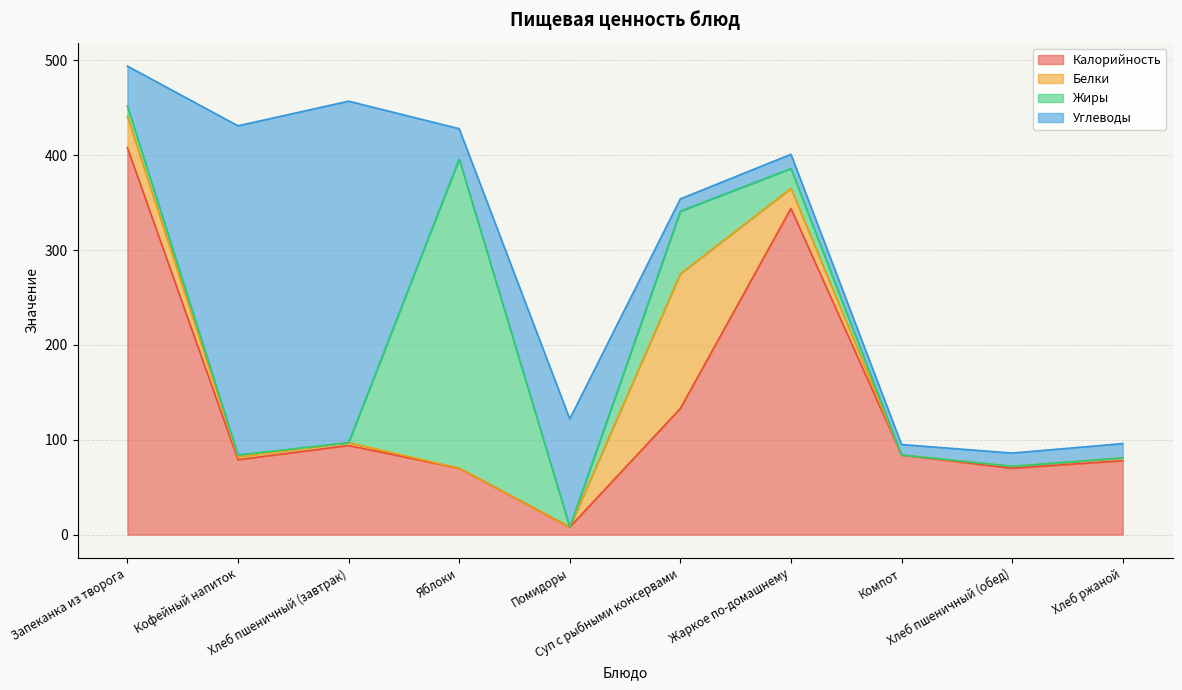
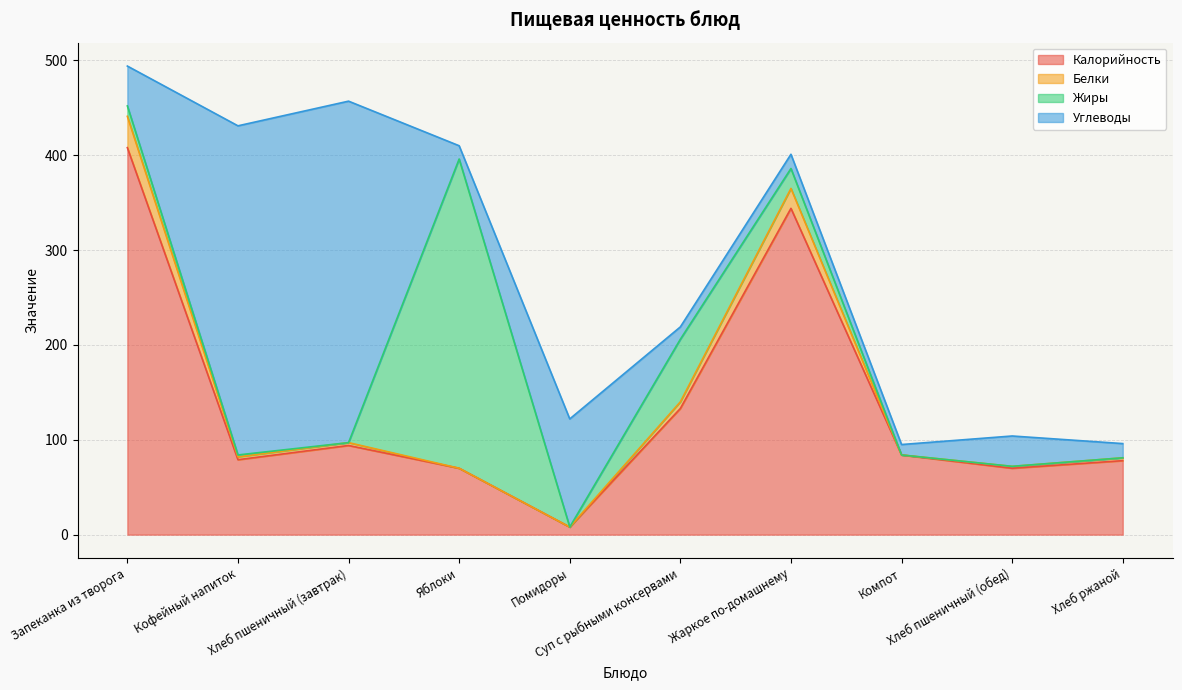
  {
    "Калорийность": {
      "Запеканка из творога": 410,
      "Кофейный напиток": 80,
      "Хлеб пшеничный (завтрак)": 90,
      "Суп с рыбными консервами": 130,
      "Жаркое по-домашнему": 340,
      "Хлеб ржаной": 80
    },
    "Белки": {
      "Запеканка из творога": 30,
-     "Суп с рыбными консервами": 140,
+     "Суп с рыбными консервами": 10,
      "Жаркое по-домашнему": 20
    },
    "Жиры": {
      "Запеканка из творога": 10,
      "Яблоки": 330,
      "Суп с рыбными консервами": 70,
      "Жаркое по-домашнему": 20
    },
    "Углеводы": {
      "Запеканка из творога": 40,
      "Кофейный напиток": 350,
      "Хлеб пшеничный (завтрак)": 360,
-     "Яблоки": 30,
+     "Яблоки": 10,
      "Помидоры": 110,
      "Суп с рыбными консервами": 10,
      "Жаркое по-домашнему": 20,
      "Компот": 10,
-     "Хлеб пшеничный (обед)": 10,
+     "Хлеб пшеничный (обед)": 30,
      "Хлеб ржаной": 20
    }
  }
